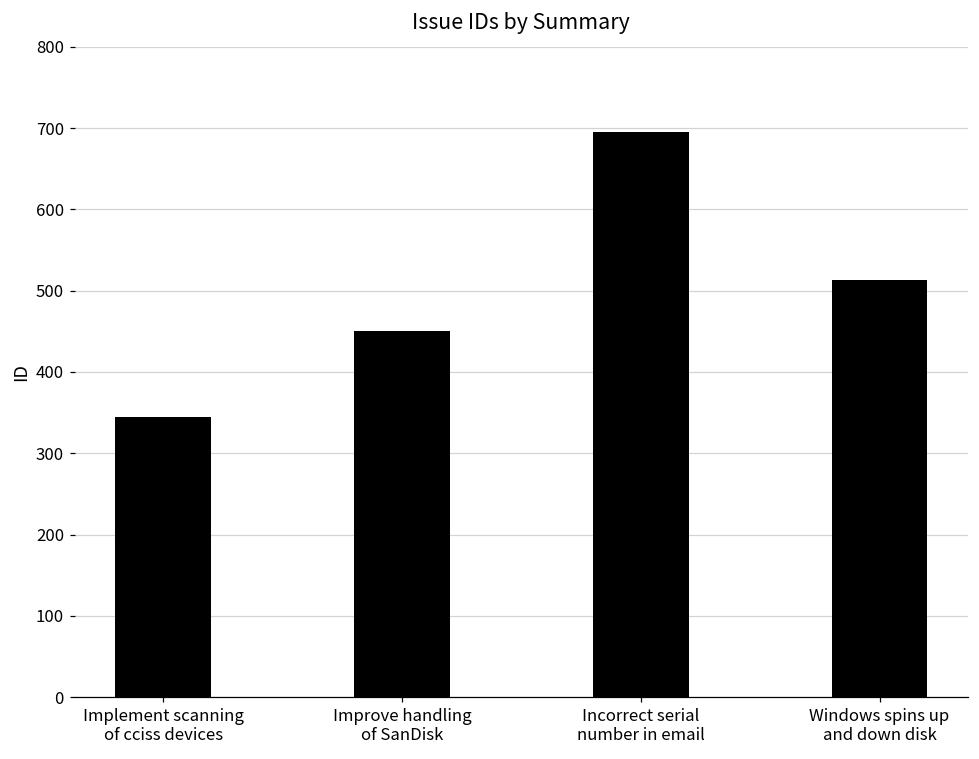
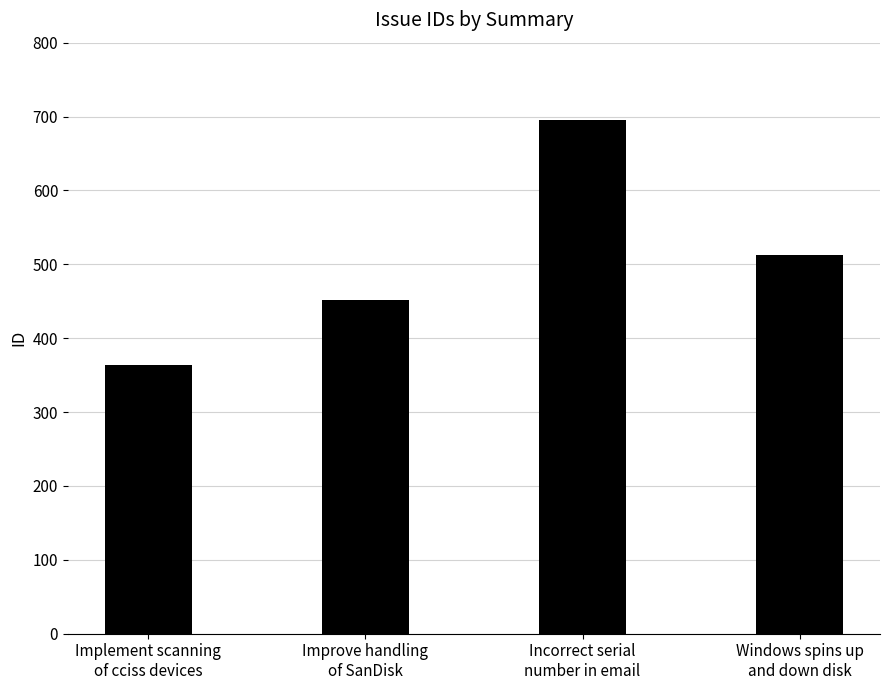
  {
-   "Implement scanning of cciss devices": 350,
+   "Implement scanning of cciss devices": 360,
    "Improve handling of SanDisk": 450,
    "Incorrect serial number in email": 700,
    "Windows spins up and down disk": 510
  }
